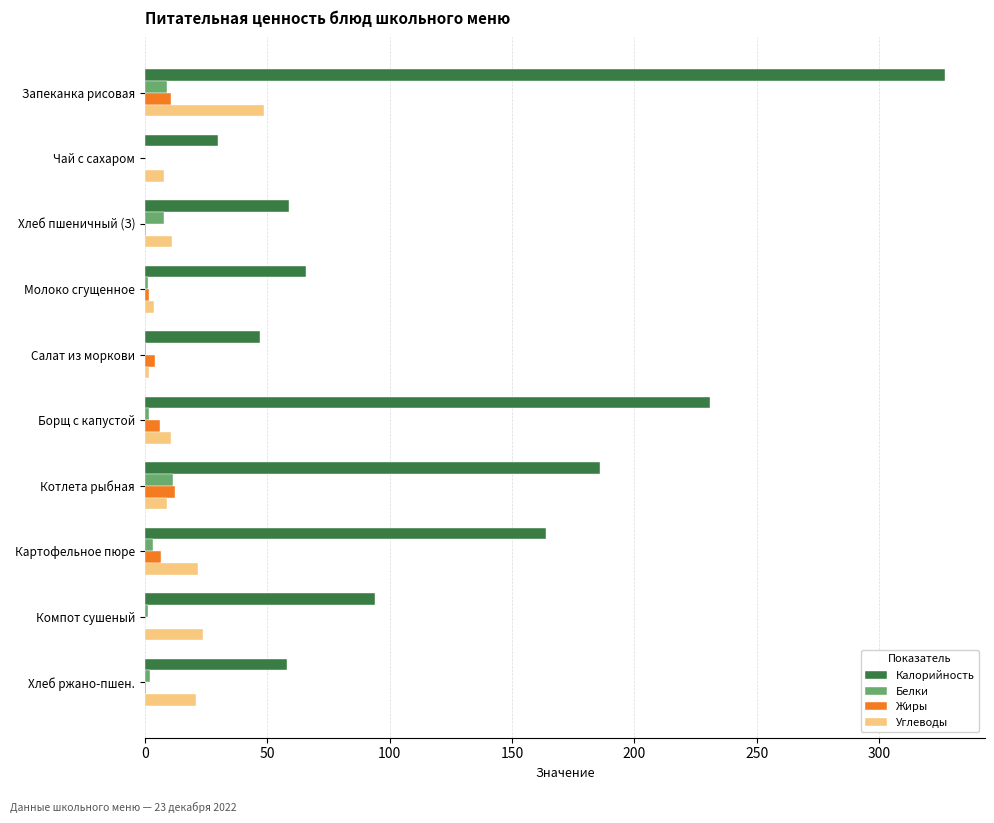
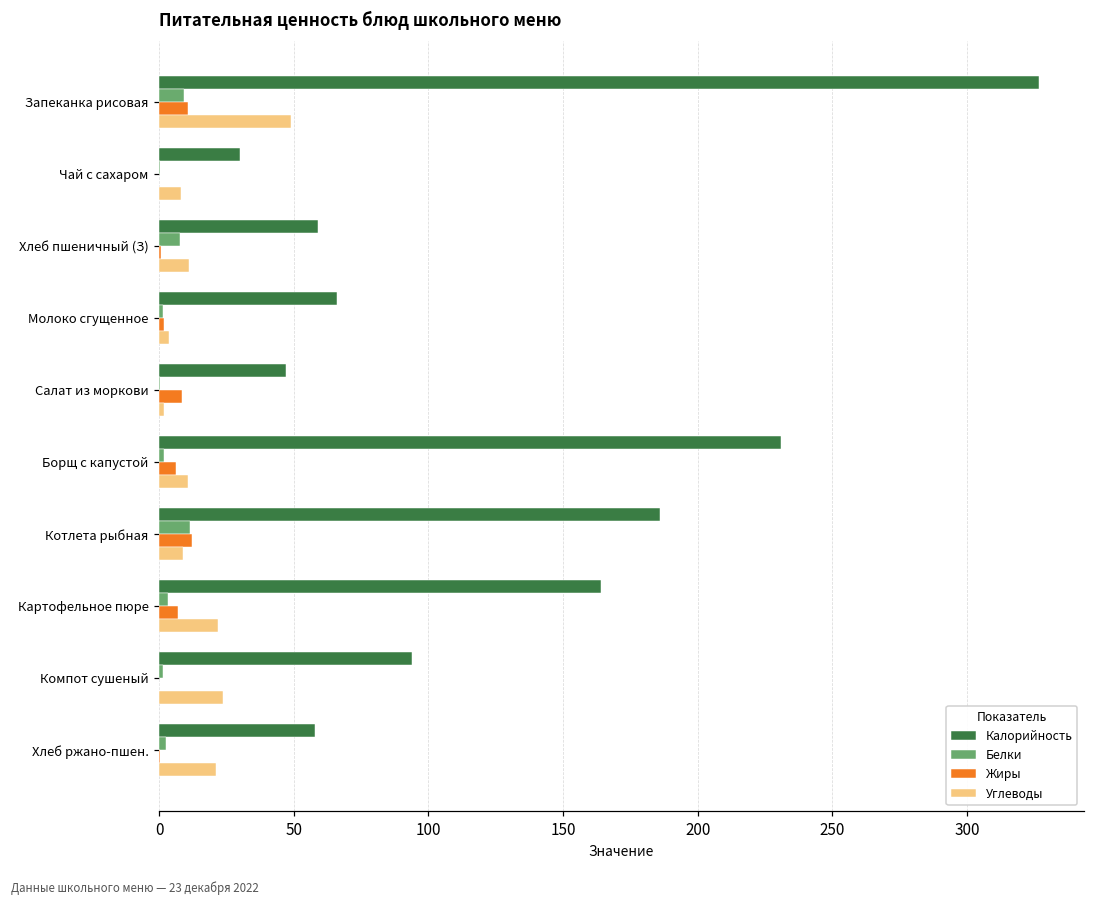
  {
    "Калорийность": {
      "Запеканка рисовая": 327,
      "Чай с сахаром": 30,
      "Хлеб пшеничный (З)": 59,
      "Молоко сгущенное": 66,
      "Салат из моркови": 47,
      "Борщ с капустой": 231,
      "Котлета рыбная": 186,
      "Картофельное пюре": 164,
      "Компот сушеный": 94,
      "Хлеб ржано-пшен.": 58
    },
    "Белки": {
      "Запеканка рисовая": 9,
      "Хлеб пшеничный (З)": 8,
      "Молоко сгущенное": 1,
      "Борщ с капустой": 2,
      "Котлета рыбная": 12,
      "Картофельное пюре": 3,
      "Компот сушеный": 1,
      "Хлеб ржано-пшен.": 2
    },
    "Жиры": {
      "Запеканка рисовая": 11,
      "Чай с сахаром": 0,
      "Молоко сгущенное": 2,
-     "Салат из моркови": 4,
+     "Салат из моркови": 8,
      "Борщ с капустой": 6,
      "Котлета рыбная": 12,
      "Картофельное пюре": 7,
      "Компот сушеный": 0
    },
    "Углеводы": {
      "Запеканка рисовая": 49,
      "Чай с сахаром": 8,
      "Хлеб пшеничный (З)": 11,
      "Молоко сгущенное": 4,
      "Салат из моркови": 2,
      "Борщ с капустой": 11,
      "Котлета рыбная": 9,
      "Картофельное пюре": 22,
      "Компот сушеный": 24,
      "Хлеб ржано-пшен.": 21
    }
  }
